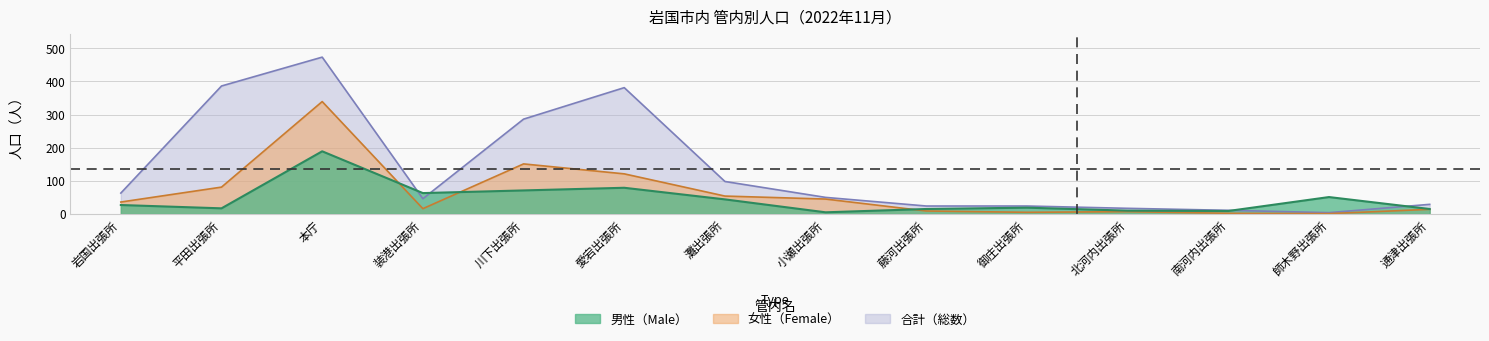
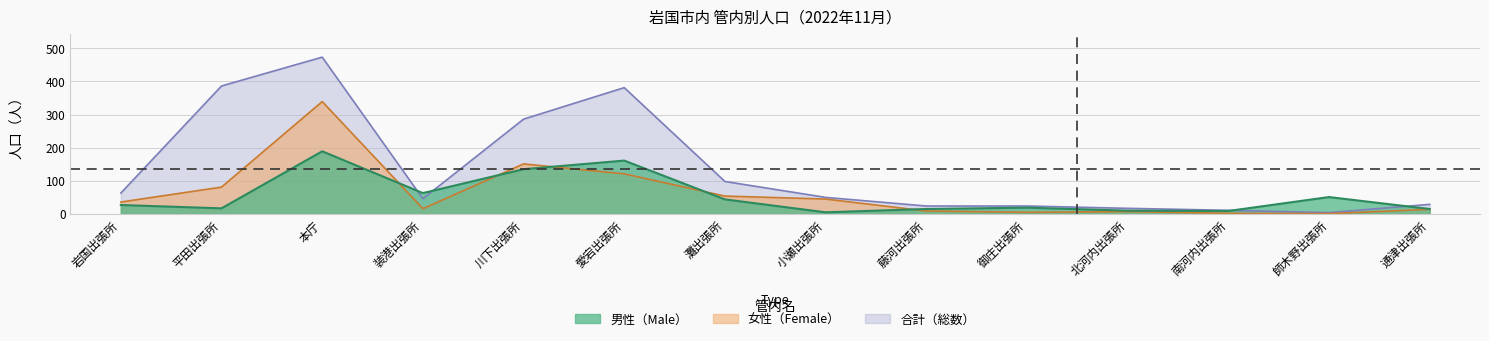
  {
    "合計（総数）": {
      "岩国出張所": 60,
      "平田出張所": 390,
      "本庁": 470,
      "装港出張所": 50,
      "川下出張所": 290,
      "愛宕出張所": 380,
      "灘出張所": 100,
      "藤河出張所": 20,
      "通津出張所": 30
    },
    "女性（Female）": {
      "岩国出張所": 40,
      "平田出張所": 80,
      "本庁": 340,
      "装港出張所": 20,
      "川下出張所": 150,
      "愛宕出張所": 120,
      "灘出張所": 50,
      "御庄出張所": 10
    },
    "男性（Male）": {
      "岩国出張所": 30,
      "平田出張所": 20,
      "本庁": 190,
      "装港出張所": 60,
-     "川下出張所": 70,
-     "愛宕出張所": 80,
+     "川下出張所": 140,
+     "愛宕出張所": 160,
      "灘出張所": 40,
      "小瀬出張所": 10,
      "師木野出張所": 50
    }
  }
